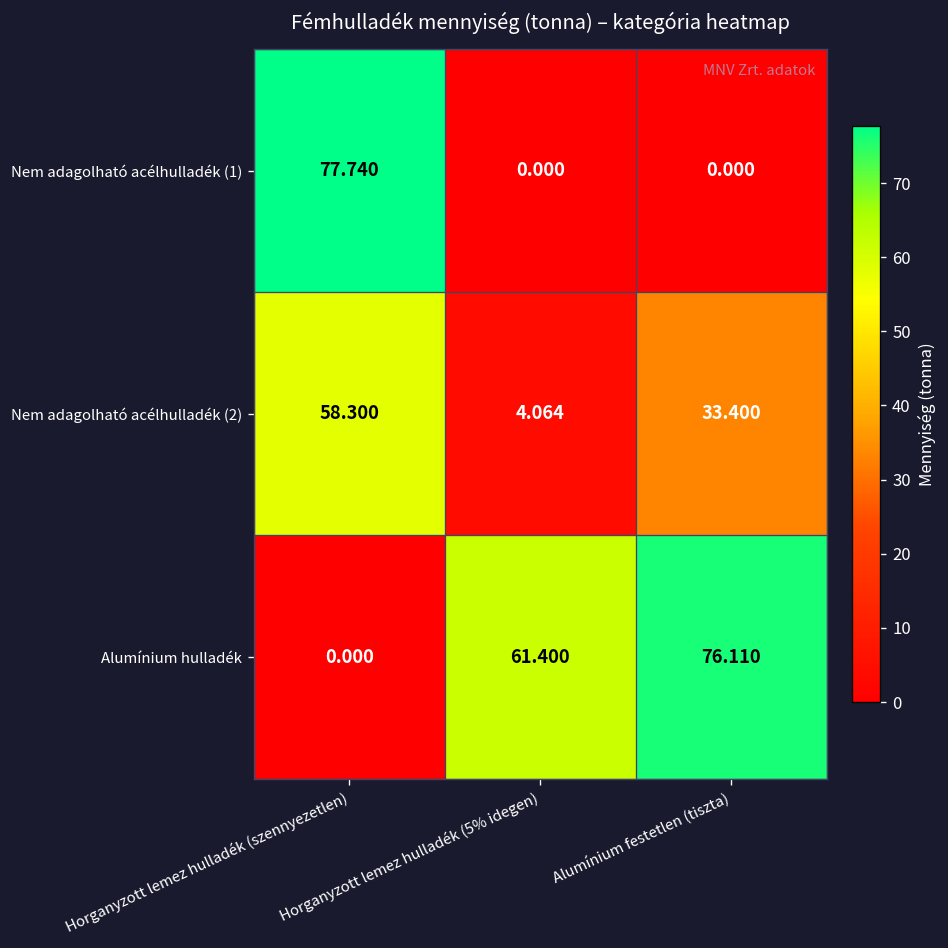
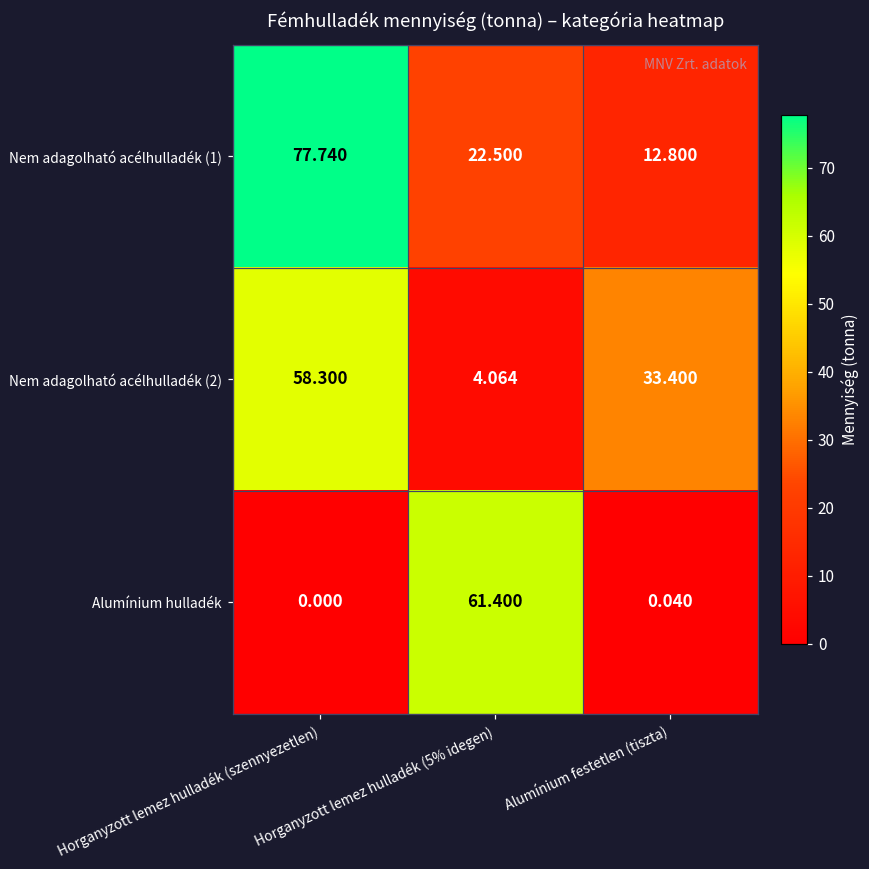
  {
    "Nem adagolható acélhulladék (1)": {
      "Horganyzott lemez hulladék (szennyezetlen)": 77.740,
-     "Horganyzott lemez hulladék (5% idegen)": 0.000,
-     "Alumínium festetlen (tiszta)": 0.000
+     "Horganyzott lemez hulladék (5% idegen)": 22.500,
+     "Alumínium festetlen (tiszta)": 12.800
    },
    "Nem adagolható acélhulladék (2)": {
      "Horganyzott lemez hulladék (szennyezetlen)": 58.300,
      "Horganyzott lemez hulladék (5% idegen)": 4.064,
      "Alumínium festetlen (tiszta)": 33.400
    },
    "Alumínium hulladék": {
      "Horganyzott lemez hulladék (szennyezetlen)": 0.000,
      "Horganyzott lemez hulladék (5% idegen)": 61.400,
-     "Alumínium festetlen (tiszta)": 76.110
+     "Alumínium festetlen (tiszta)": 0.040
    }
  }
